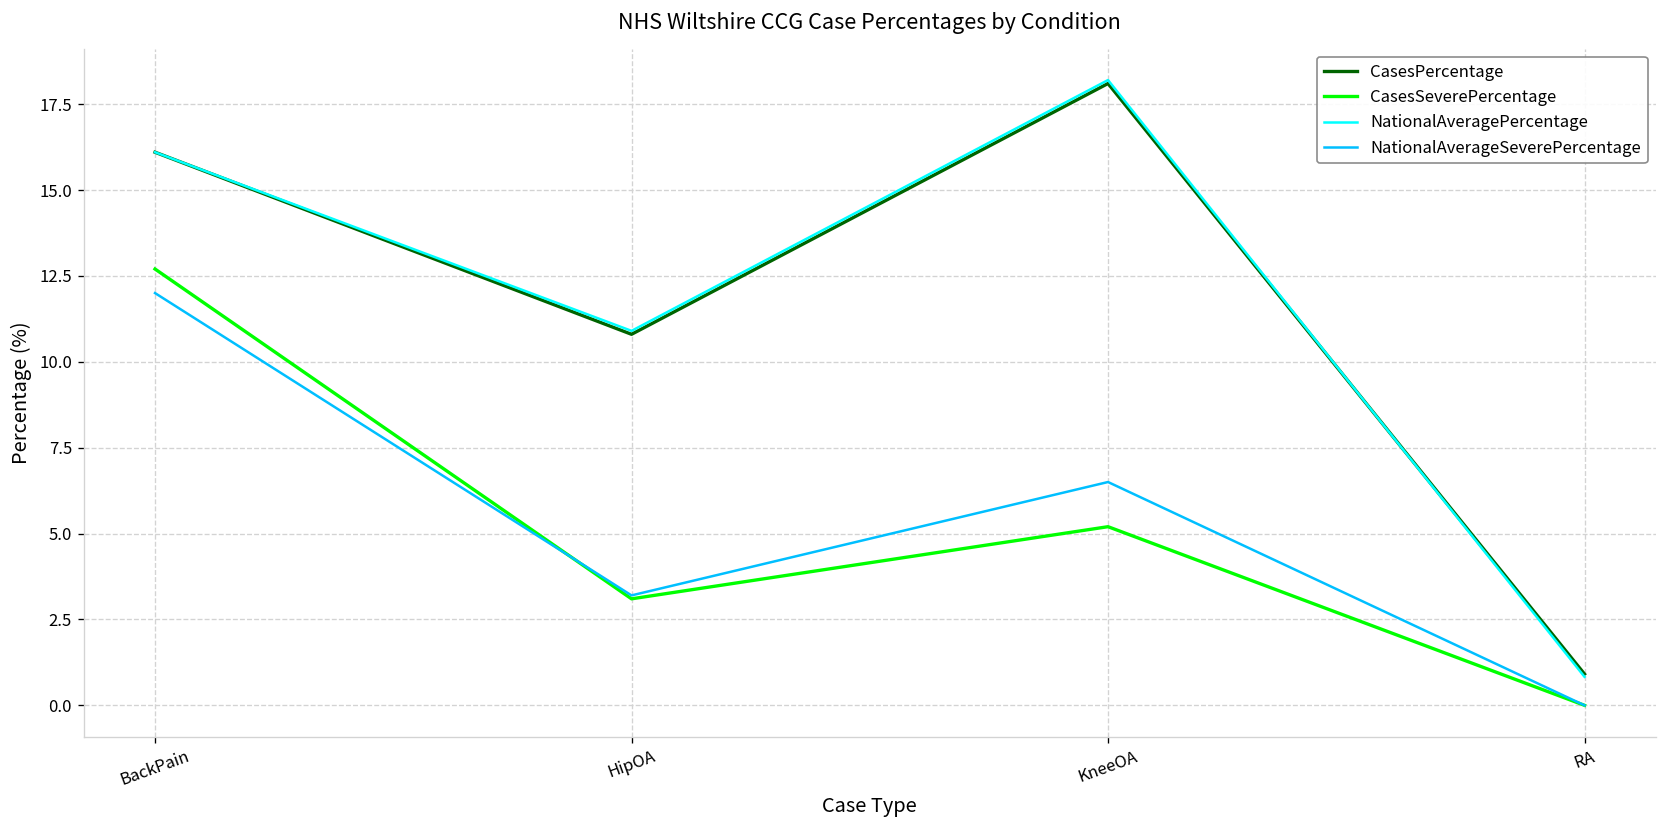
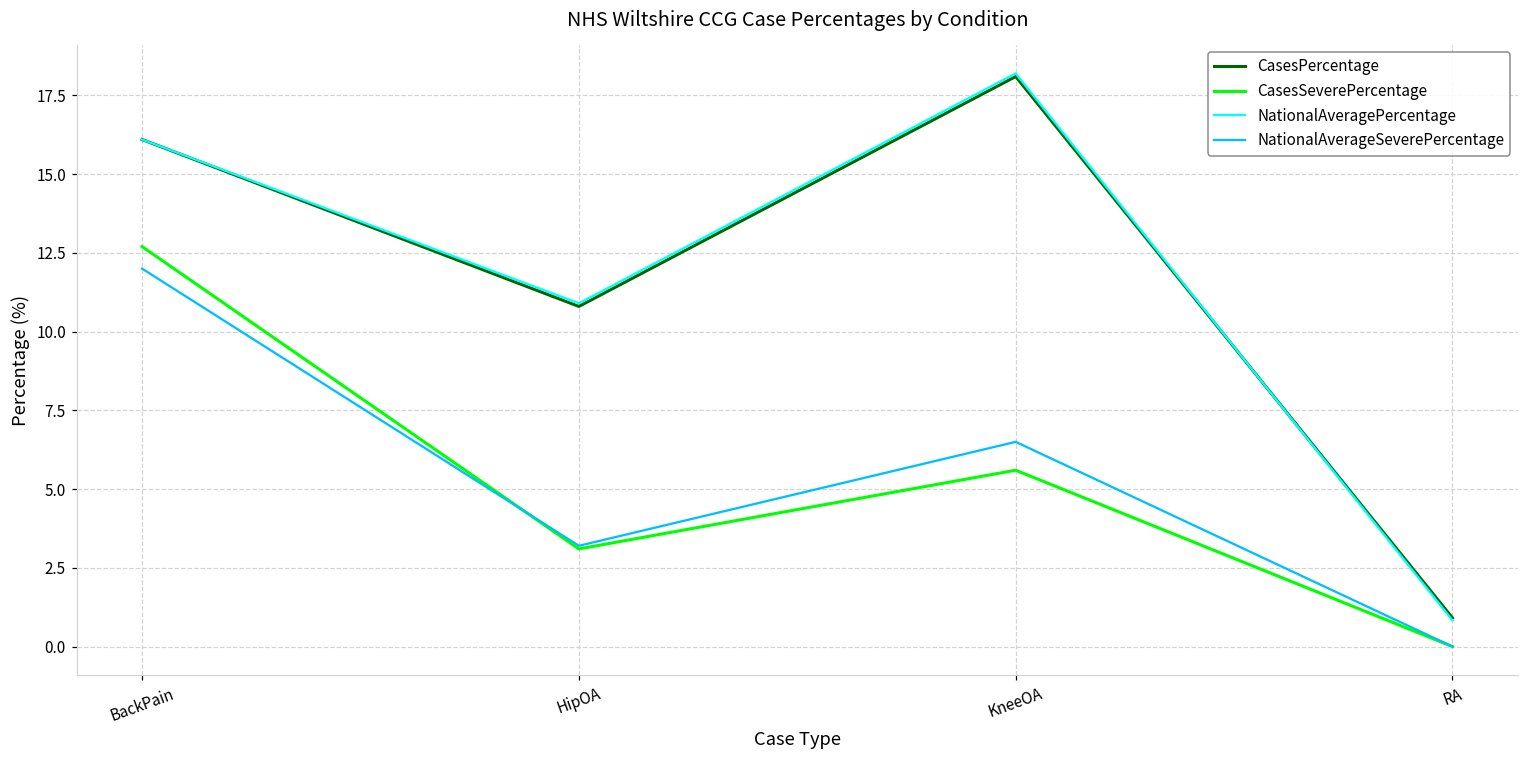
  {
    "CasesPercentage": {
      "HipOA": 10.8,
      "KneeOA": 18.1
    },
    "CasesSeverePercentage": {
      "BackPain": 12.7,
      "HipOA": 3.1,
-     "KneeOA": 5.2
+     "KneeOA": 5.6
    },
    "NationalAveragePercentage": {
      "HipOA": 10.9,
      "KneeOA": 18.2
    },
    "NationalAverageSeverePercentage": {
      "BackPain": 12.0,
      "HipOA": 3.2,
      "KneeOA": 6.5
    }
  }
